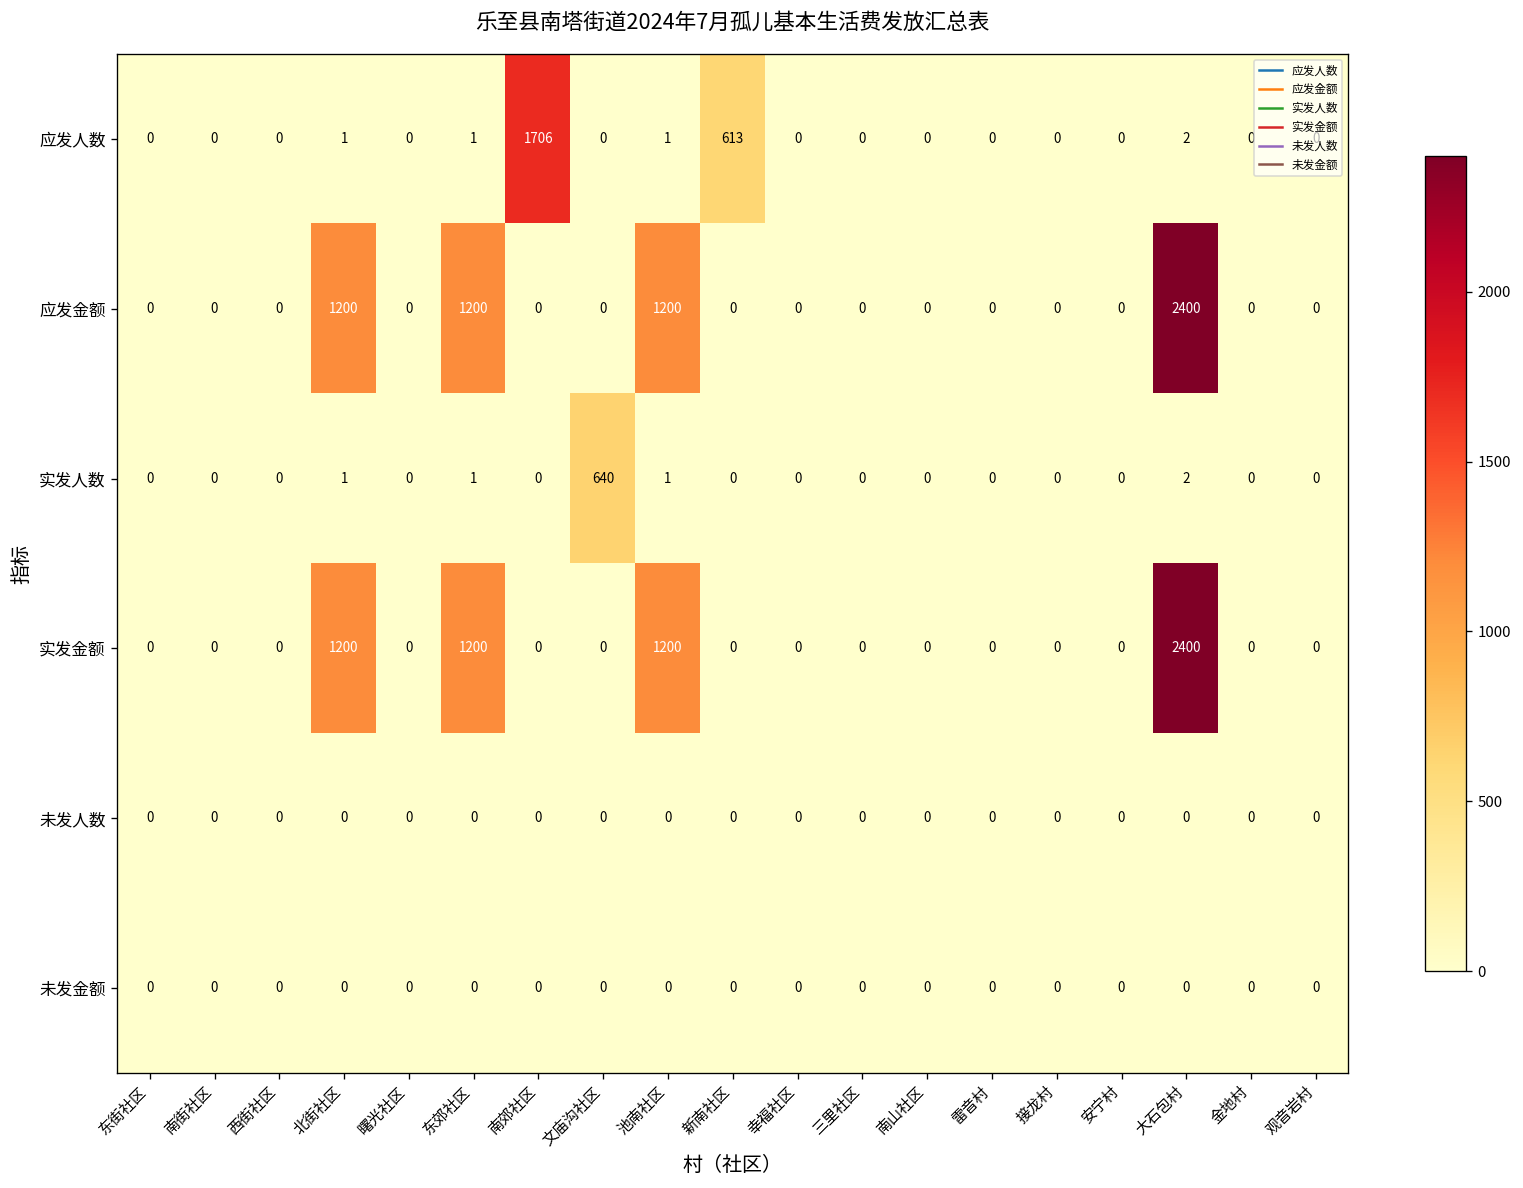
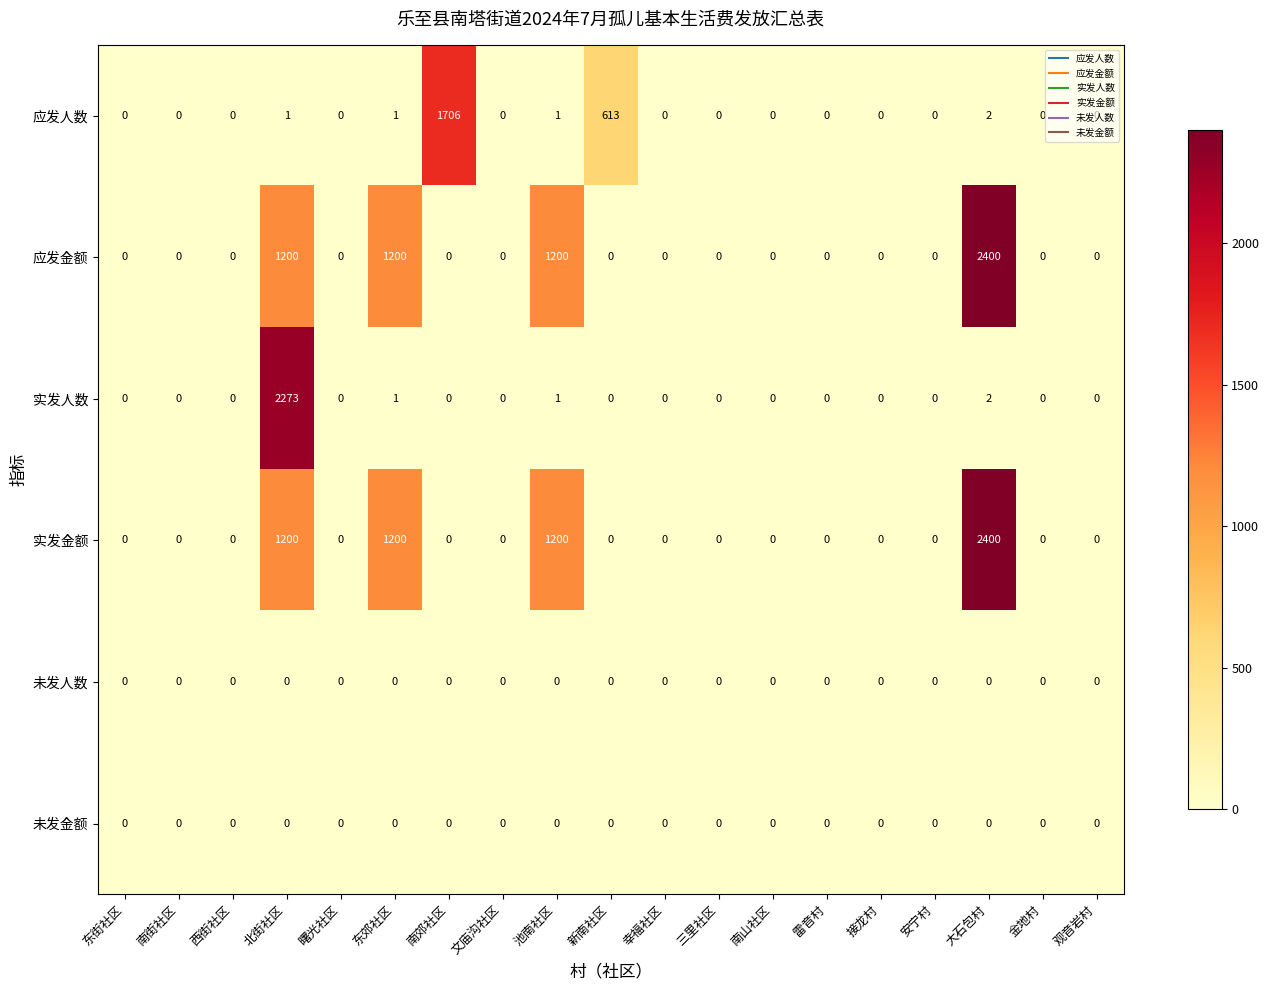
  {
    "应发人数": {
      "东街社区": 0,
      "南街社区": 0,
      "西街社区": 0,
      "北街社区": 1,
      "曙光社区": 0,
      "东郊社区": 1,
      "南郊社区": 1706,
      "文庙沟社区": 0,
      "池南社区": 1,
      "新南社区": 613,
      "幸福社区": 0,
      "三里社区": 0,
      "南山社区": 0,
      "雷音村": 0,
      "接龙村": 0,
      "安宁村": 0,
      "大石包村": 2
    },
    "应发金额": {
      "东街社区": 0,
      "南街社区": 0,
      "西街社区": 0,
      "北街社区": 1200,
      "曙光社区": 0,
      "东郊社区": 1200,
      "南郊社区": 0,
      "文庙沟社区": 0,
      "池南社区": 1200,
      "新南社区": 0,
      "幸福社区": 0,
      "三里社区": 0,
      "南山社区": 0,
      "雷音村": 0,
      "接龙村": 0,
      "安宁村": 0,
      "大石包村": 2400,
      "金地村": 0,
      "观音岩村": 0
    },
    "实发人数": {
      "东街社区": 0,
      "南街社区": 0,
      "西街社区": 0,
-     "北街社区": 1,
+     "北街社区": 2273,
      "曙光社区": 0,
      "东郊社区": 1,
      "南郊社区": 0,
-     "文庙沟社区": 640,
+     "文庙沟社区": 0,
      "池南社区": 1,
      "新南社区": 0,
      "幸福社区": 0,
      "三里社区": 0,
      "南山社区": 0,
      "雷音村": 0,
      "接龙村": 0,
      "安宁村": 0,
      "大石包村": 2,
      "金地村": 0,
      "观音岩村": 0
    },
    "实发金额": {
      "东街社区": 0,
      "南街社区": 0,
      "西街社区": 0,
      "北街社区": 1200,
      "曙光社区": 0,
      "东郊社区": 1200,
      "南郊社区": 0,
      "文庙沟社区": 0,
      "池南社区": 1200,
      "新南社区": 0,
      "幸福社区": 0,
      "三里社区": 0,
      "南山社区": 0,
      "雷音村": 0,
      "接龙村": 0,
      "安宁村": 0,
      "大石包村": 2400,
      "金地村": 0,
      "观音岩村": 0
    },
    "未发人数": {
      "东街社区": 0,
      "南街社区": 0,
      "西街社区": 0,
      "北街社区": 0,
      "曙光社区": 0,
      "东郊社区": 0,
      "南郊社区": 0,
      "文庙沟社区": 0,
      "池南社区": 0,
      "新南社区": 0,
      "幸福社区": 0,
      "三里社区": 0,
      "南山社区": 0,
      "雷音村": 0,
      "接龙村": 0,
      "安宁村": 0,
      "大石包村": 0,
      "金地村": 0,
      "观音岩村": 0
    },
    "未发金额": {
      "东街社区": 0,
      "南街社区": 0,
      "西街社区": 0,
      "北街社区": 0,
      "曙光社区": 0,
      "东郊社区": 0,
      "南郊社区": 0,
      "文庙沟社区": 0,
      "池南社区": 0,
      "新南社区": 0,
      "幸福社区": 0,
      "三里社区": 0,
      "南山社区": 0,
      "雷音村": 0,
      "接龙村": 0,
      "安宁村": 0,
      "大石包村": 0,
      "金地村": 0,
      "观音岩村": 0
    }
  }
